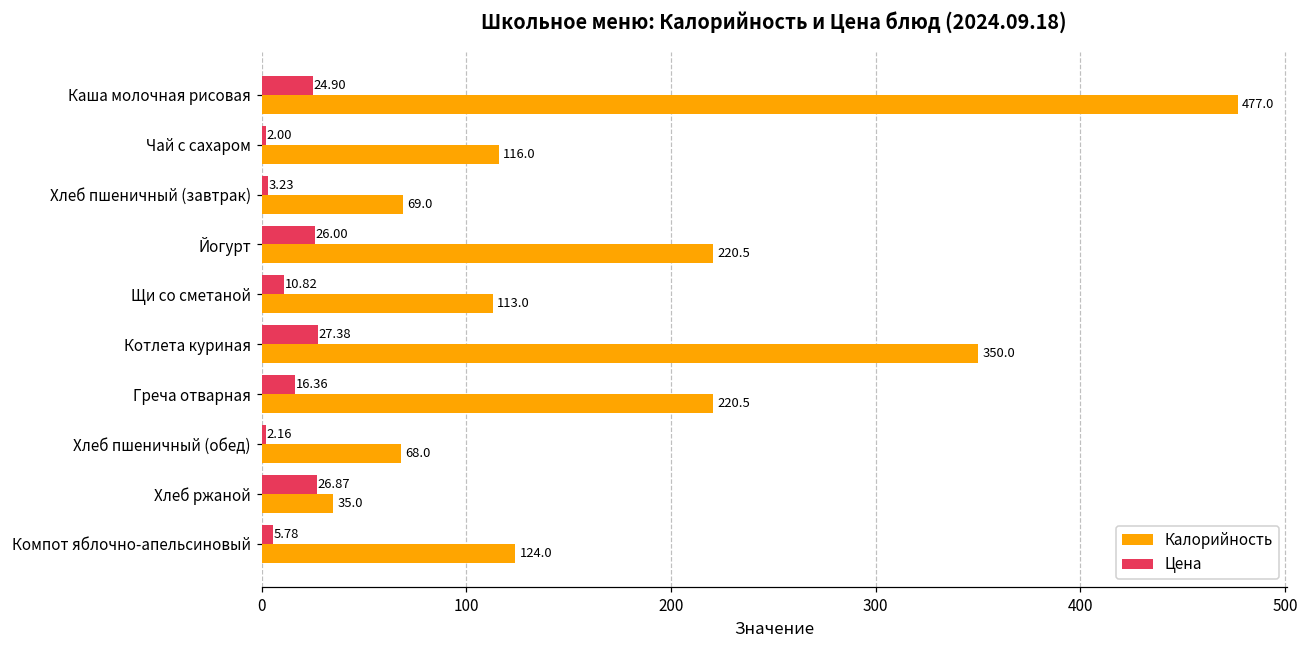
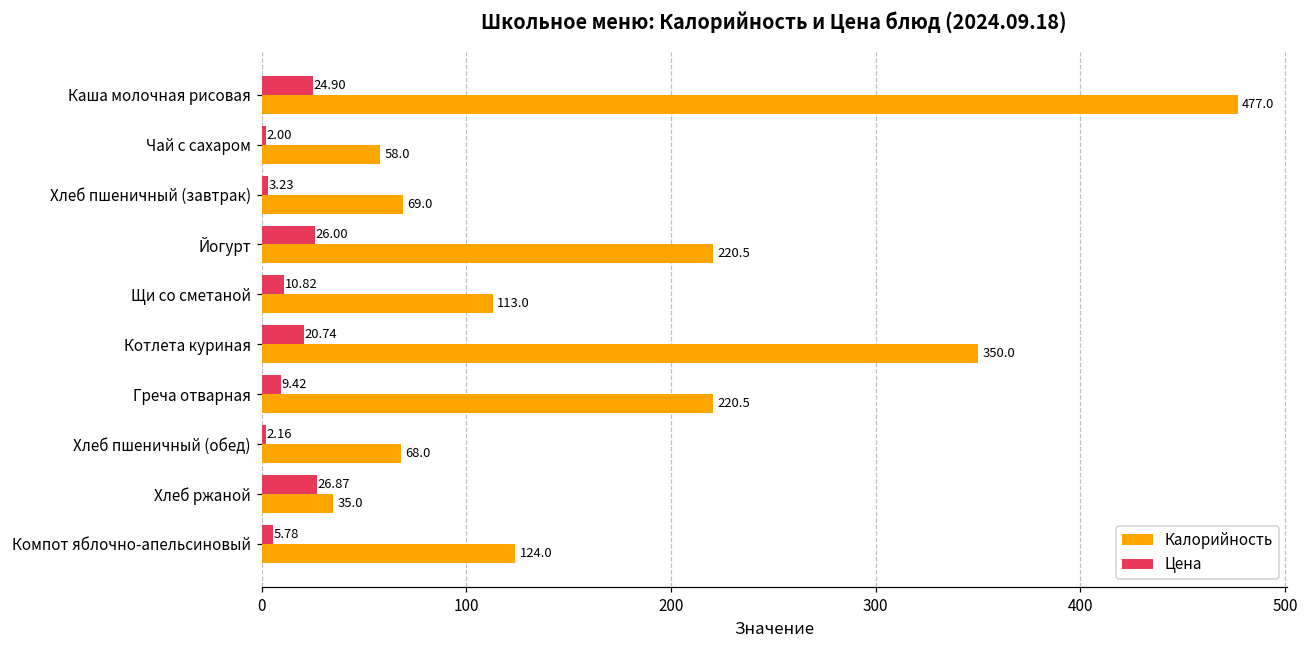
  {
    "Калорийность": {
      "Каша молочная рисовая": 477.0,
-     "Чай с сахаром": 116.0,
+     "Чай с сахаром": 58.0,
      "Хлеб пшеничный (завтрак)": 69.0,
      "Йогурт": 220.5,
      "Щи со сметаной": 113.0,
      "Котлета куриная": 350.0,
      "Греча отварная": 220.5,
      "Хлеб пшеничный (обед)": 68.0,
      "Хлеб ржаной": 35.0,
      "Компот яблочно-апельсиновый": 124.0
    },
    "Цена": {
      "Каша молочная рисовая": 24.90,
      "Чай с сахаром": 2.00,
      "Хлеб пшеничный (завтрак)": 3.23,
      "Йогурт": 26.00,
      "Щи со сметаной": 10.82,
-     "Котлета куриная": 27.38,
-     "Греча отварная": 16.36,
+     "Котлета куриная": 20.74,
+     "Греча отварная": 9.42,
      "Хлеб пшеничный (обед)": 2.16,
      "Хлеб ржаной": 26.87,
      "Компот яблочно-апельсиновый": 5.78
    }
  }
